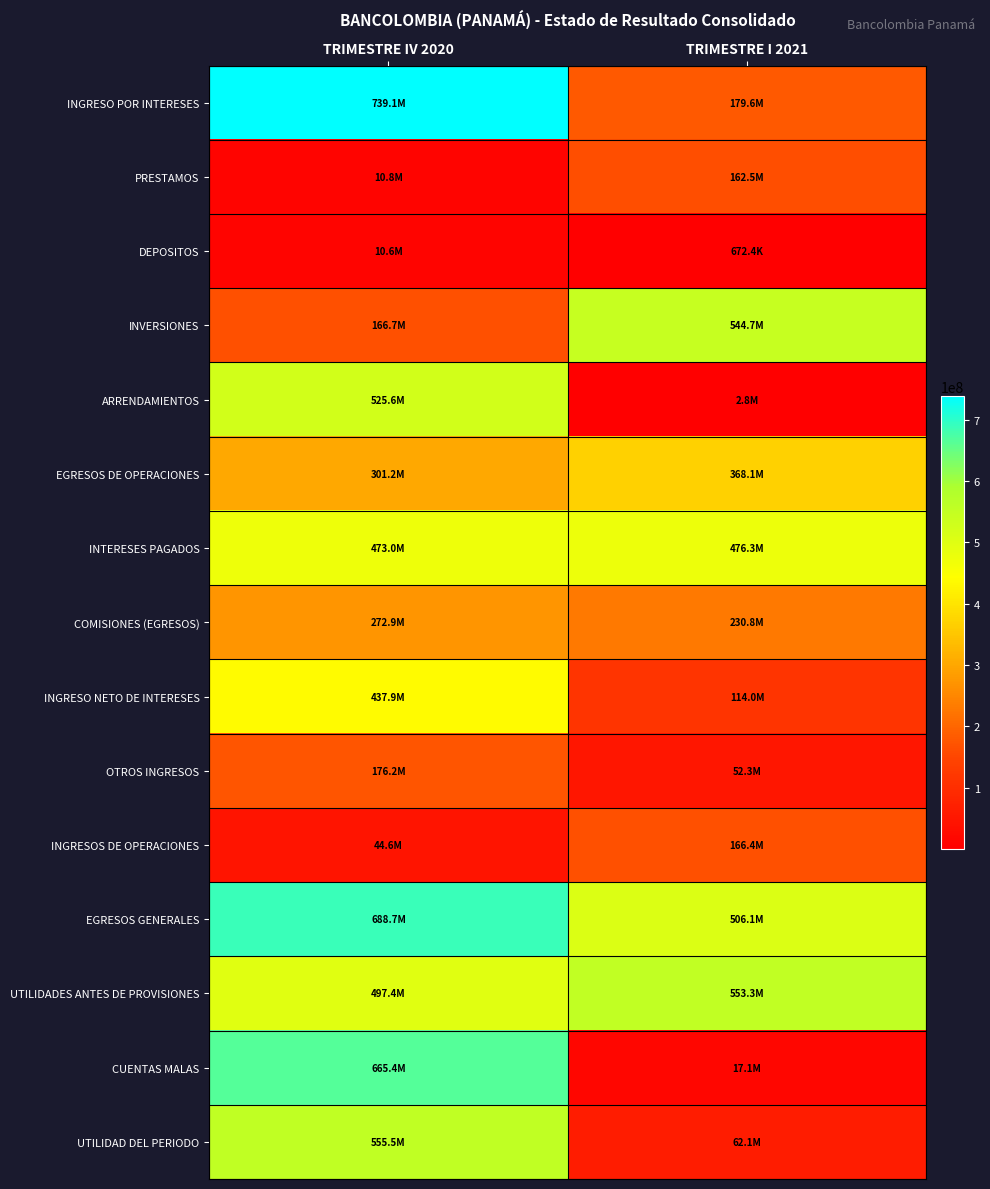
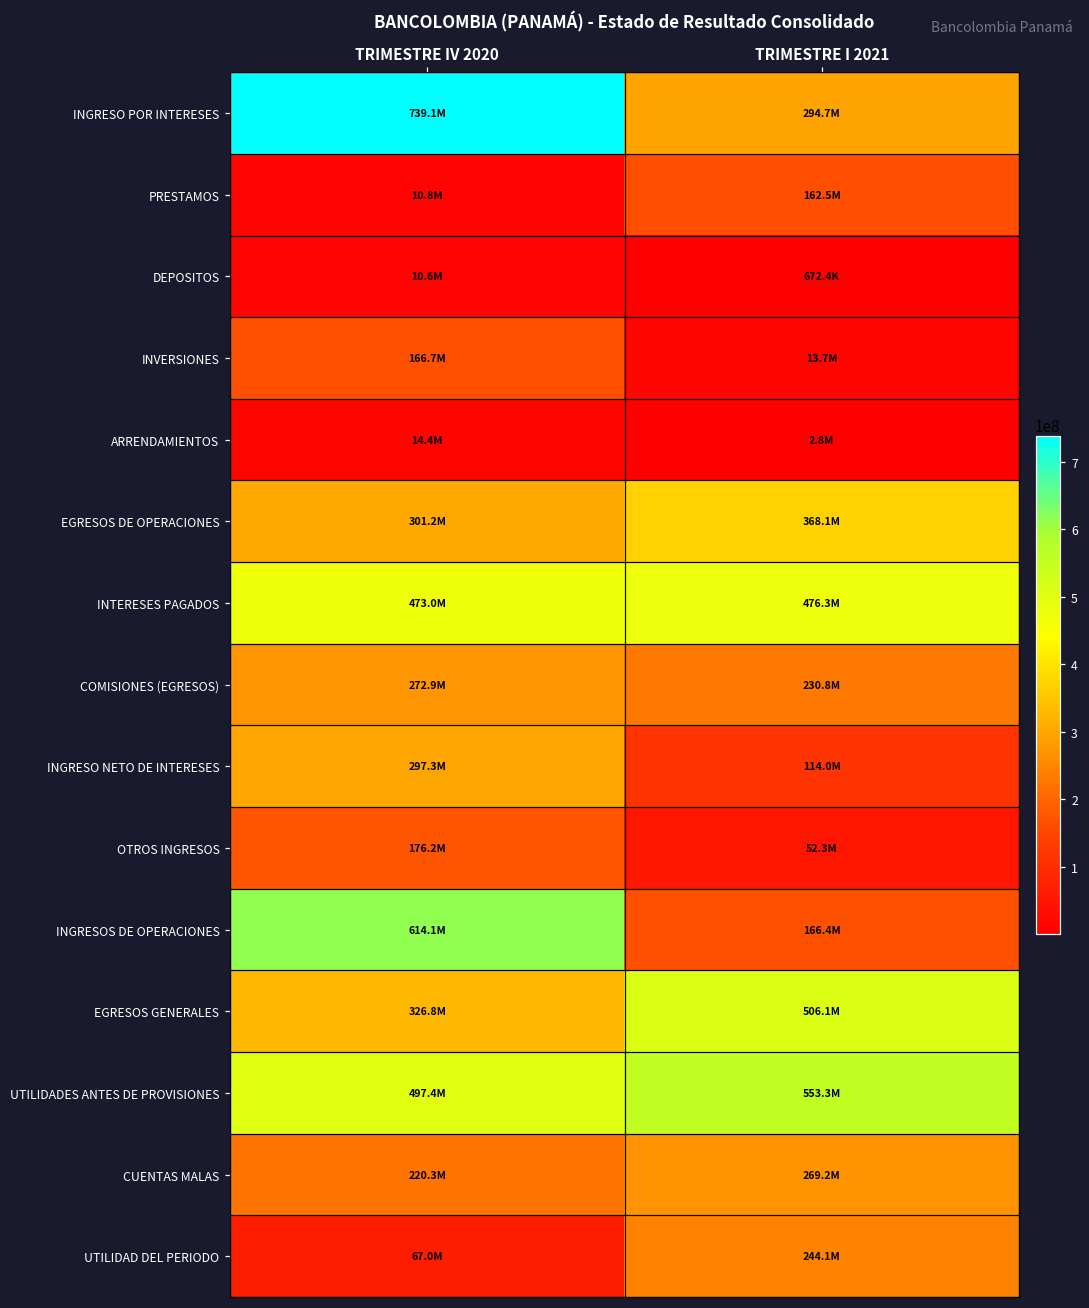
  {
    "INGRESO POR INTERESES": {
      "TRIMESTRE IV 2020": "739.1M",
-     "TRIMESTRE I 2021": "179.6M"
+     "TRIMESTRE I 2021": "294.7M"
    },
    "PRESTAMOS": {
      "TRIMESTRE IV 2020": "10.8M",
      "TRIMESTRE I 2021": "162.5M"
    },
    "DEPOSITOS": {
      "TRIMESTRE IV 2020": "10.6M",
      "TRIMESTRE I 2021": "672.4K"
    },
    "INVERSIONES": {
      "TRIMESTRE IV 2020": "166.7M",
-     "TRIMESTRE I 2021": "544.7M"
+     "TRIMESTRE I 2021": "13.7M"
    },
    "ARRENDAMIENTOS": {
-     "TRIMESTRE IV 2020": "525.6M",
+     "TRIMESTRE IV 2020": "14.4M",
      "TRIMESTRE I 2021": "2.8M"
    },
    "EGRESOS DE OPERACIONES": {
      "TRIMESTRE IV 2020": "301.2M",
      "TRIMESTRE I 2021": "368.1M"
    },
    "INTERESES PAGADOS": {
      "TRIMESTRE IV 2020": "473.0M",
      "TRIMESTRE I 2021": "476.3M"
    },
    "COMISIONES (EGRESOS)": {
      "TRIMESTRE IV 2020": "272.9M",
      "TRIMESTRE I 2021": "230.8M"
    },
    "INGRESO NETO DE INTERESES": {
-     "TRIMESTRE IV 2020": "437.9M",
+     "TRIMESTRE IV 2020": "297.3M",
      "TRIMESTRE I 2021": "114.0M"
    },
    "OTROS INGRESOS": {
      "TRIMESTRE IV 2020": "176.2M",
      "TRIMESTRE I 2021": "52.3M"
    },
    "INGRESOS DE OPERACIONES": {
-     "TRIMESTRE IV 2020": "44.6M",
+     "TRIMESTRE IV 2020": "614.1M",
      "TRIMESTRE I 2021": "166.4M"
    },
    "EGRESOS GENERALES": {
-     "TRIMESTRE IV 2020": "688.7M",
+     "TRIMESTRE IV 2020": "326.8M",
      "TRIMESTRE I 2021": "506.1M"
    },
    "UTILIDADES ANTES DE PROVISIONES": {
      "TRIMESTRE IV 2020": "497.4M",
      "TRIMESTRE I 2021": "553.3M"
    },
    "CUENTAS MALAS": {
-     "TRIMESTRE IV 2020": "665.4M",
-     "TRIMESTRE I 2021": "17.1M"
+     "TRIMESTRE IV 2020": "220.3M",
+     "TRIMESTRE I 2021": "269.2M"
    },
    "UTILIDAD DEL PERIODO": {
-     "TRIMESTRE IV 2020": "555.5M",
-     "TRIMESTRE I 2021": "62.1M"
+     "TRIMESTRE IV 2020": "67.0M",
+     "TRIMESTRE I 2021": "244.1M"
    }
  }
